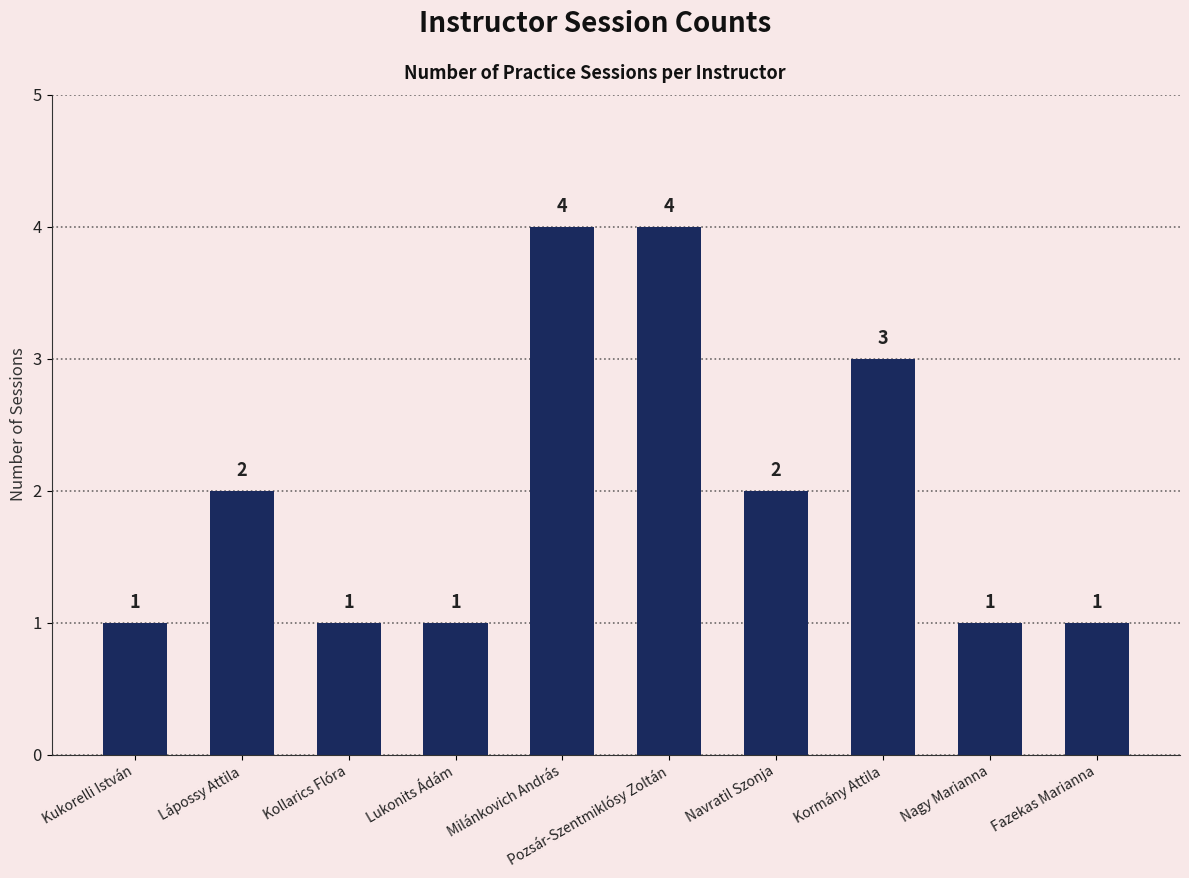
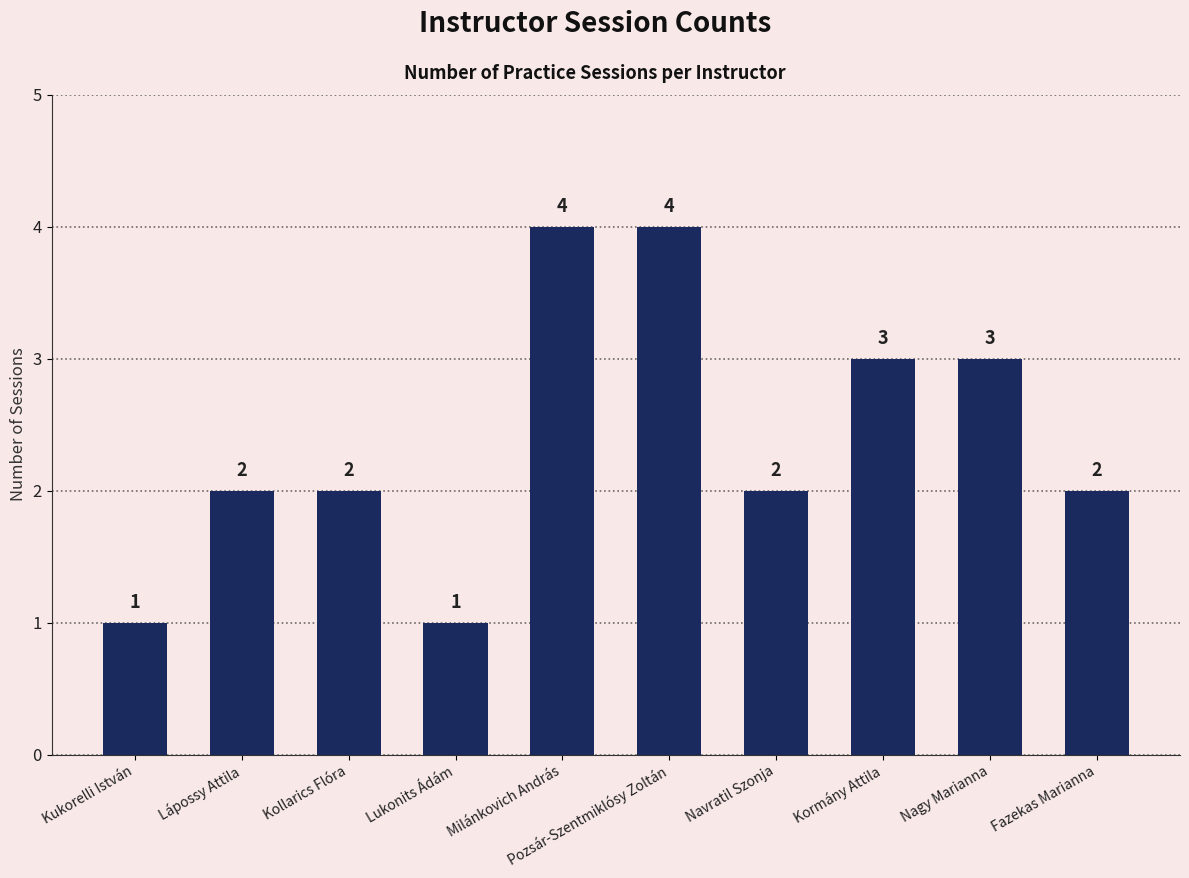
  {
    "Kukorelli István": 1,
    "Lápossy Attila": 2,
-   "Kollarics Flóra": 1,
+   "Kollarics Flóra": 2,
    "Lukonits Ádám": 1,
    "Milánkovich András": 4,
    "Pozsár-Szentmiklósy Zoltán": 4,
    "Navratil Szonja": 2,
    "Kormány Attila": 3,
-   "Nagy Marianna": 1,
-   "Fazekas Marianna": 1
+   "Nagy Marianna": 3,
+   "Fazekas Marianna": 2
  }
